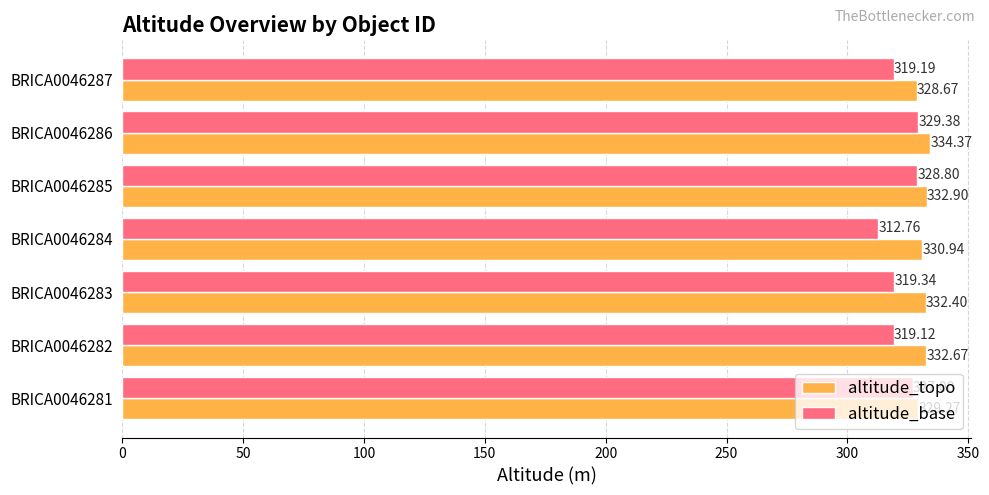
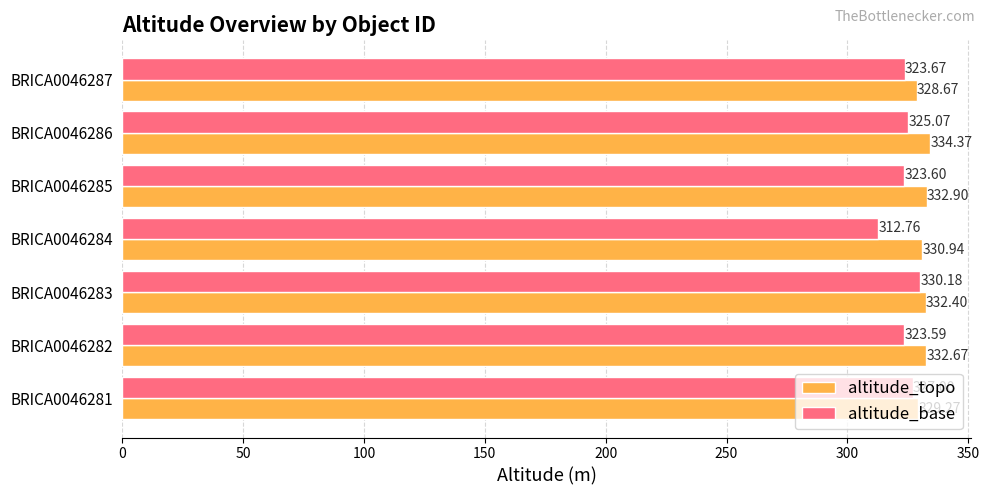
  {
    "altitude_topo": {
      "BRICA0046287": 328.67,
      "BRICA0046286": 334.37,
      "BRICA0046285": 332.90,
      "BRICA0046284": 330.94,
      "BRICA0046283": 332.40,
      "BRICA0046282": 332.67
    },
    "altitude_base": {
-     "BRICA0046287": 319.19,
-     "BRICA0046286": 329.38,
-     "BRICA0046285": 328.80,
+     "BRICA0046287": 323.67,
+     "BRICA0046286": 325.07,
+     "BRICA0046285": 323.60,
      "BRICA0046284": 312.76,
-     "BRICA0046283": 319.34,
-     "BRICA0046282": 319.12
+     "BRICA0046283": 330.18,
+     "BRICA0046282": 323.59
    }
  }
